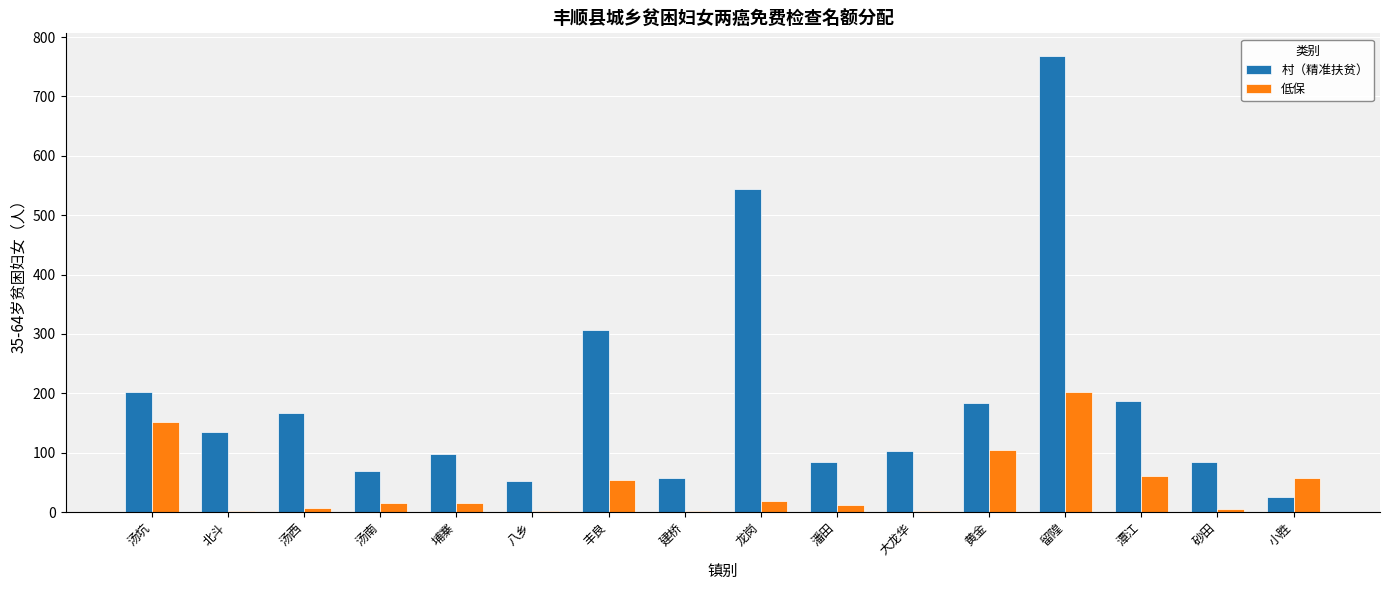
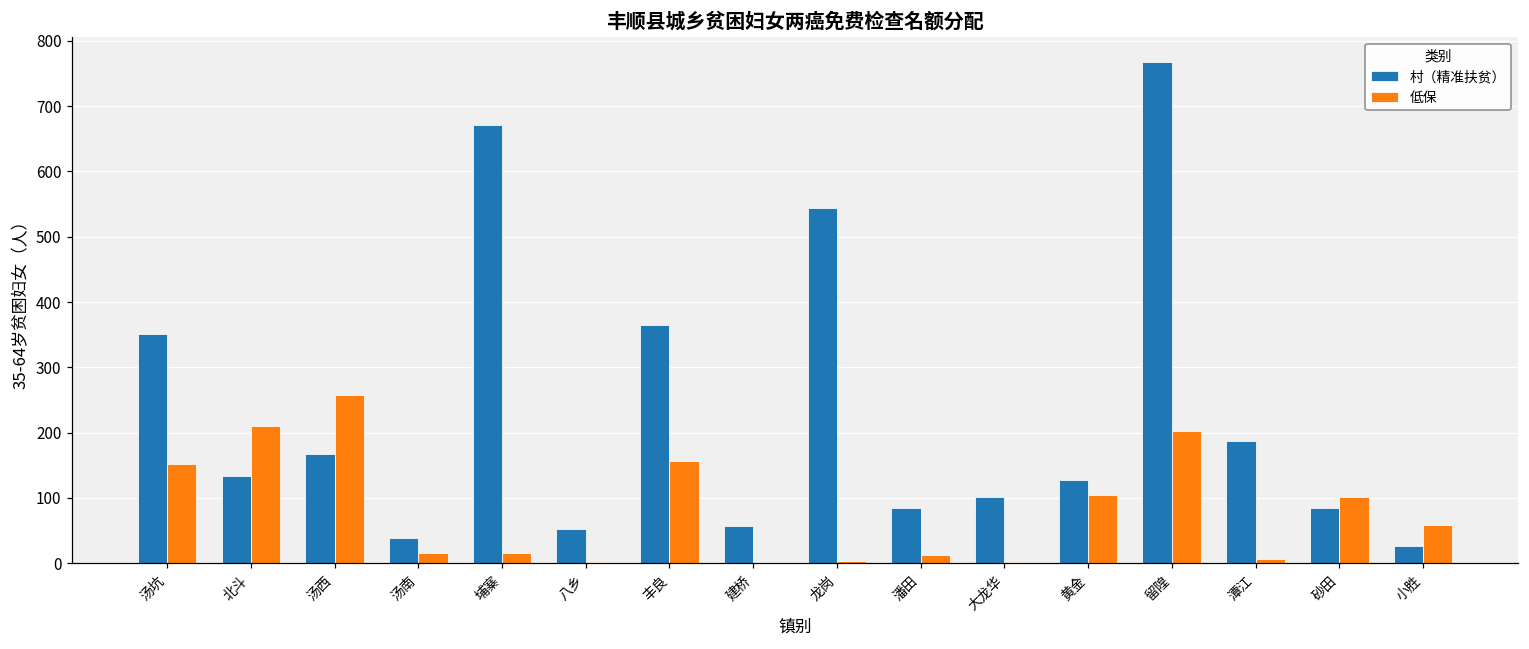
  {
    "村（精准扶贫）": {
-     "汤坑": 200,
+     "汤坑": 350,
      "北斗": 130,
      "汤西": 170,
-     "汤南": 70,
-     "埔寨": 100,
+     "汤南": 40,
+     "埔寨": 670,
      "八乡": 50,
-     "丰良": 310,
+     "丰良": 370,
      "建桥": 60,
      "龙岗": 540,
      "潘田": 80,
      "大龙华": 100,
-     "黄金": 180,
+     "黄金": 130,
      "留隍": 770,
      "潭江": 190,
      "砂田": 80,
      "小胜": 30
    },
    "低保": {
      "汤坑": 150,
-     "北斗": 0,
-     "汤西": 10,
+     "北斗": 210,
+     "汤西": 260,
      "汤南": 20,
      "埔寨": 20,
-     "丰良": 50,
-     "龙岗": 20,
+     "丰良": 160,
+     "龙岗": 0,
      "潘田": 10,
      "黄金": 110,
      "留隍": 200,
-     "潭江": 60,
-     "砂田": 10,
+     "潭江": 10,
+     "砂田": 100,
      "小胜": 60
    }
  }
